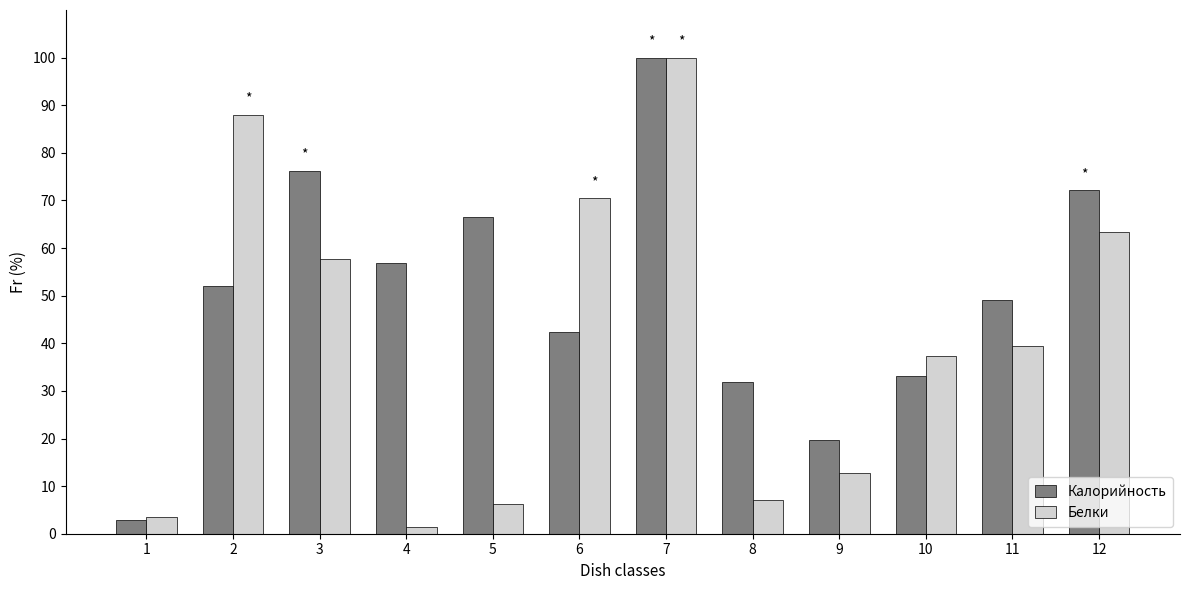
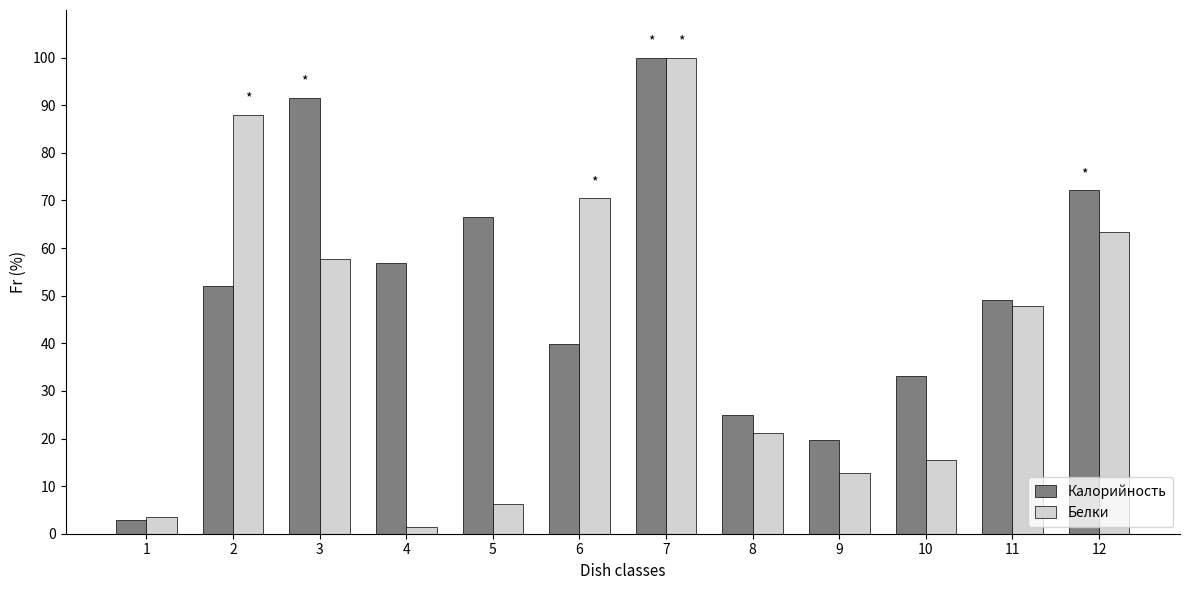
  {
    "Калорийность": {
      "1": 3,
      "2": 52,
-     "3": 76,
+     "3": 91,
      "4": 57,
      "5": 67,
-     "6": 42,
+     "6": 40,
      "7": 100,
-     "8": 32,
+     "8": 25,
      "9": 20,
      "10": 33,
      "11": 49,
      "12": 72
    },
    "Белки": {
      "1": 4,
      "2": 88,
      "3": 58,
      "4": 1,
      "5": 6,
      "6": 70,
      "7": 100,
-     "8": 7,
+     "8": 21,
      "9": 13,
-     "10": 37,
-     "11": 39,
+     "10": 15,
+     "11": 48,
      "12": 63
    }
  }
